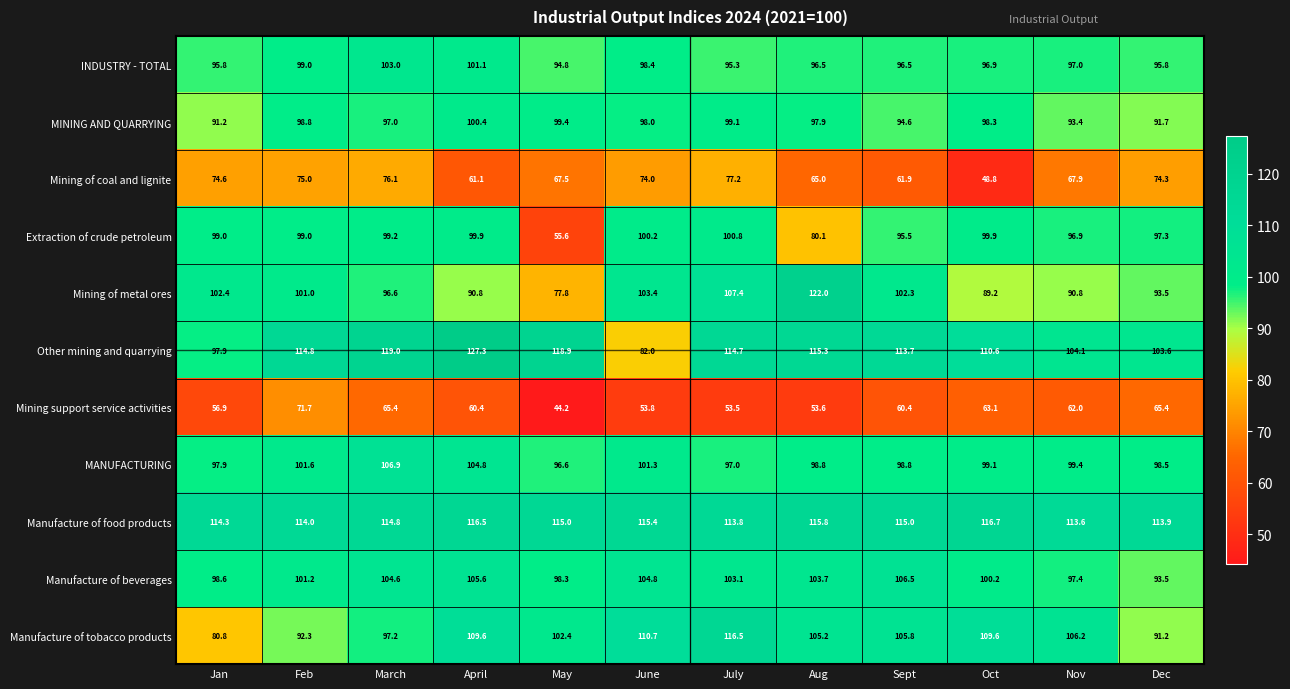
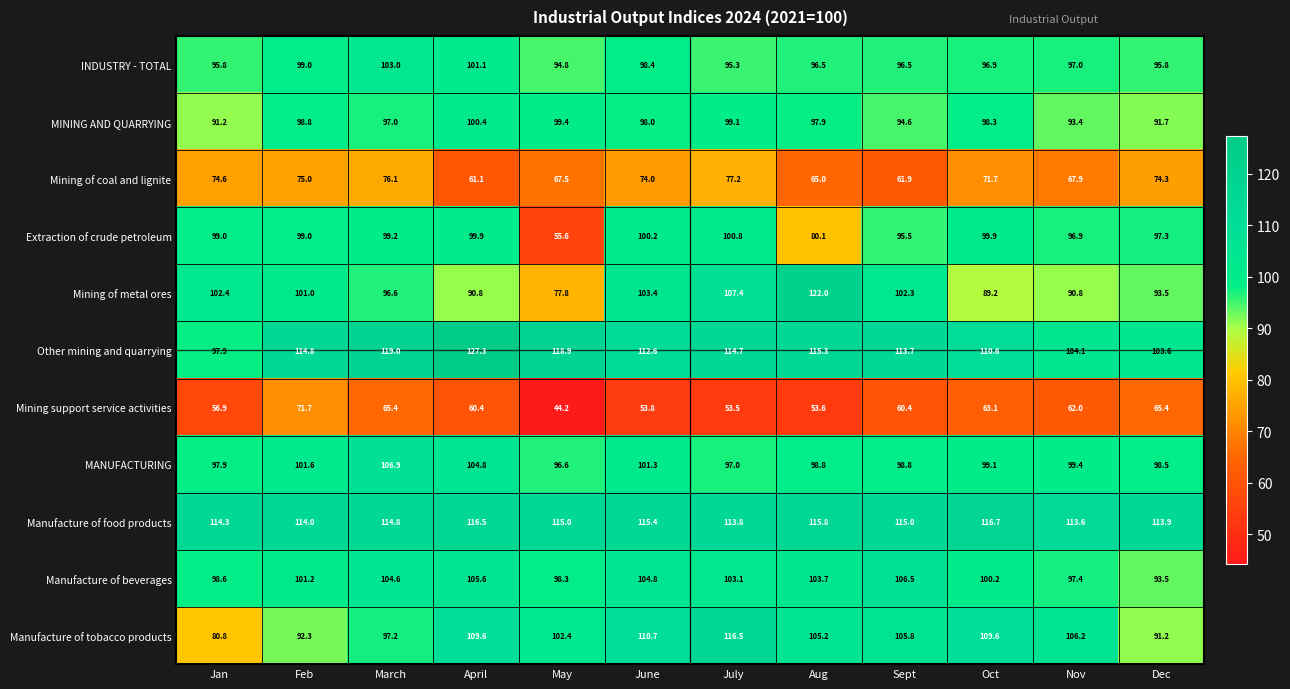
  {
    "INDUSTRY - TOTAL": {
      "Jan": 95.8,
      "Feb": 99.0,
      "March": 103.0,
      "April": 101.1,
      "May": 94.8,
      "June": 98.4,
      "July": 95.3,
      "Aug": 96.5,
      "Sept": 96.5,
      "Oct": 96.9,
      "Nov": 97.0,
      "Dec": 95.8
    },
    "MINING AND QUARRYING": {
      "Jan": 91.2,
      "Feb": 98.8,
      "March": 97.0,
      "April": 100.4,
      "May": 99.4,
      "June": 98.0,
      "July": 99.1,
      "Aug": 97.9,
      "Sept": 94.6,
      "Oct": 98.3,
      "Nov": 93.4,
      "Dec": 91.7
    },
    "Mining of coal and lignite": {
      "Jan": 74.6,
      "Feb": 75.0,
      "March": 76.1,
      "April": 61.1,
      "May": 67.5,
      "June": 74.0,
      "July": 77.2,
      "Aug": 65.0,
      "Sept": 61.9,
-     "Oct": 48.8,
+     "Oct": 71.7,
      "Nov": 67.9,
      "Dec": 74.3
    },
    "Extraction of crude petroleum": {
      "Jan": 99.0,
      "Feb": 99.0,
      "March": 99.2,
      "April": 99.9,
      "May": 55.6,
      "June": 100.2,
      "July": 100.8,
      "Aug": 80.1,
      "Sept": 95.5,
      "Oct": 99.9,
      "Nov": 96.9,
      "Dec": 97.3
    },
    "Mining of metal ores": {
      "Jan": 102.4,
      "Feb": 101.0,
      "March": 96.6,
      "April": 90.8,
      "May": 77.8,
      "June": 103.4,
      "July": 107.4,
      "Aug": 122.0,
      "Sept": 102.3,
      "Oct": 89.2,
      "Nov": 90.8,
      "Dec": 93.5
    },
    "Other mining and quarrying": {
      "Jan": 97.9,
      "Feb": 114.8,
      "March": 119.0,
      "April": 127.3,
      "May": 118.9,
-     "June": 82.0,
+     "June": 112.6,
      "July": 114.7,
      "Aug": 115.3,
      "Sept": 113.7,
      "Oct": 110.6,
      "Nov": 104.1,
      "Dec": 103.6
    },
    "Mining support service activities": {
      "Jan": 56.9,
      "Feb": 71.7,
      "March": 65.4,
      "April": 60.4,
      "May": 44.2,
      "June": 53.8,
      "July": 53.5,
      "Aug": 53.6,
      "Sept": 60.4,
      "Oct": 63.1,
      "Nov": 62.0,
      "Dec": 65.4
    },
    "MANUFACTURING": {
      "Jan": 97.9,
      "Feb": 101.6,
      "March": 106.9,
      "April": 104.8,
      "May": 96.6,
      "June": 101.3,
      "July": 97.0,
      "Aug": 98.8,
      "Sept": 98.8,
      "Oct": 99.1,
      "Nov": 99.4,
      "Dec": 98.5
    },
    "Manufacture of food products": {
      "Jan": 114.3,
      "Feb": 114.0,
      "March": 114.8,
      "April": 116.5,
      "May": 115.0,
      "June": 115.4,
      "July": 113.8,
      "Aug": 115.8,
      "Sept": 115.0,
      "Oct": 116.7,
      "Nov": 113.6,
      "Dec": 113.9
    },
    "Manufacture of beverages": {
      "Jan": 98.6,
      "Feb": 101.2,
      "March": 104.6,
      "April": 105.6,
      "May": 98.3,
      "June": 104.8,
      "July": 103.1,
      "Aug": 103.7,
      "Sept": 106.5,
      "Oct": 100.2,
      "Nov": 97.4,
      "Dec": 93.5
    },
    "Manufacture of tobacco products": {
      "Jan": 80.8,
      "Feb": 92.3,
      "March": 97.2,
      "April": 109.6,
      "May": 102.4,
      "June": 110.7,
      "July": 116.5,
      "Aug": 105.2,
      "Sept": 105.8,
      "Oct": 109.6,
      "Nov": 106.2,
      "Dec": 91.2
    }
  }
